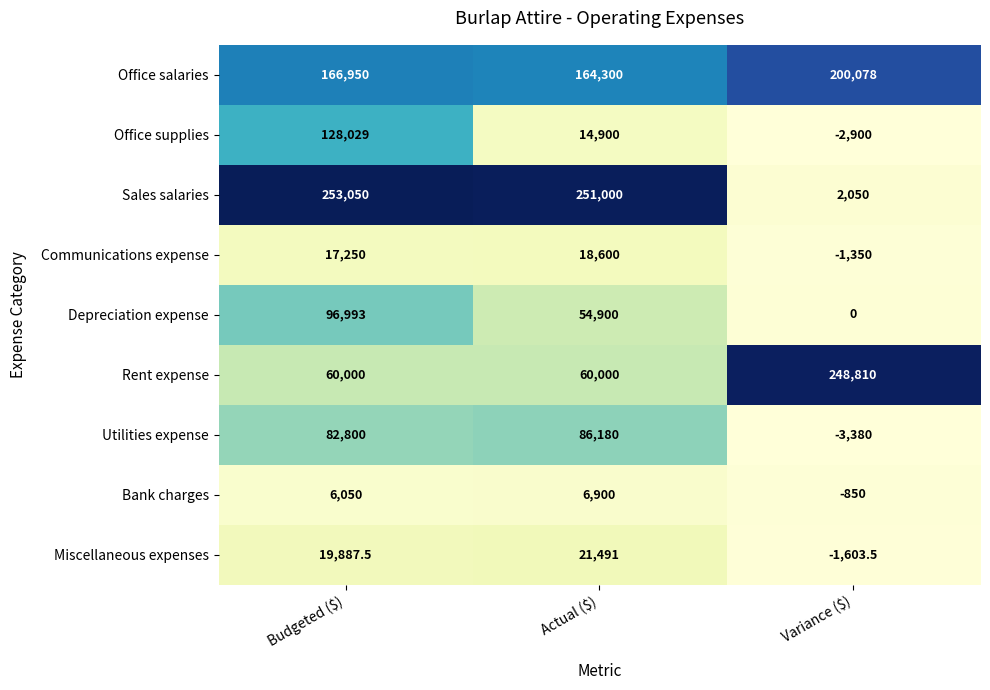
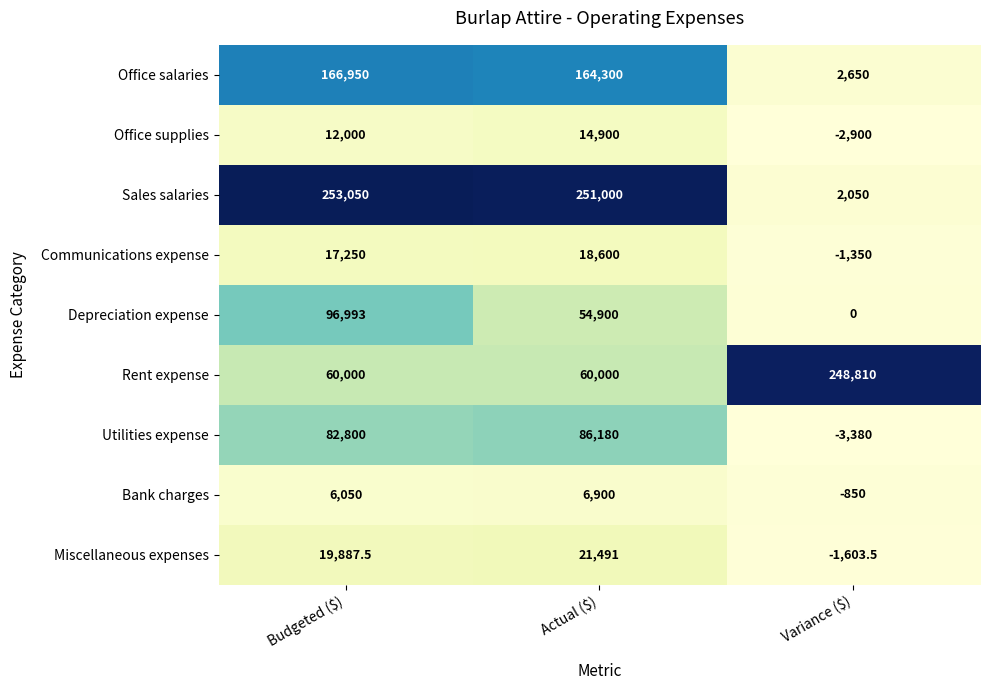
  {
    "Office salaries": {
      "Budgeted ($)": "166,950",
      "Actual ($)": "164,300",
-     "Variance ($)": "200,078"
+     "Variance ($)": "2,650"
    },
    "Office supplies": {
-     "Budgeted ($)": "128,029",
+     "Budgeted ($)": "12,000",
      "Actual ($)": "14,900",
      "Variance ($)": "-2,900"
    },
    "Sales salaries": {
      "Budgeted ($)": "253,050",
      "Actual ($)": "251,000",
      "Variance ($)": "2,050"
    },
    "Communications expense": {
      "Budgeted ($)": "17,250",
      "Actual ($)": "18,600",
      "Variance ($)": "-1,350"
    },
    "Depreciation expense": {
      "Budgeted ($)": "96,993",
      "Actual ($)": "54,900",
      "Variance ($)": "0"
    },
    "Rent expense": {
      "Budgeted ($)": "60,000",
      "Actual ($)": "60,000",
      "Variance ($)": "248,810"
    },
    "Utilities expense": {
      "Budgeted ($)": "82,800",
      "Actual ($)": "86,180",
      "Variance ($)": "-3,380"
    },
    "Bank charges": {
      "Budgeted ($)": "6,050",
      "Actual ($)": "6,900",
      "Variance ($)": "-850"
    },
    "Miscellaneous expenses": {
      "Budgeted ($)": "19,887.5",
      "Actual ($)": "21,491",
      "Variance ($)": "-1,603.5"
    }
  }
